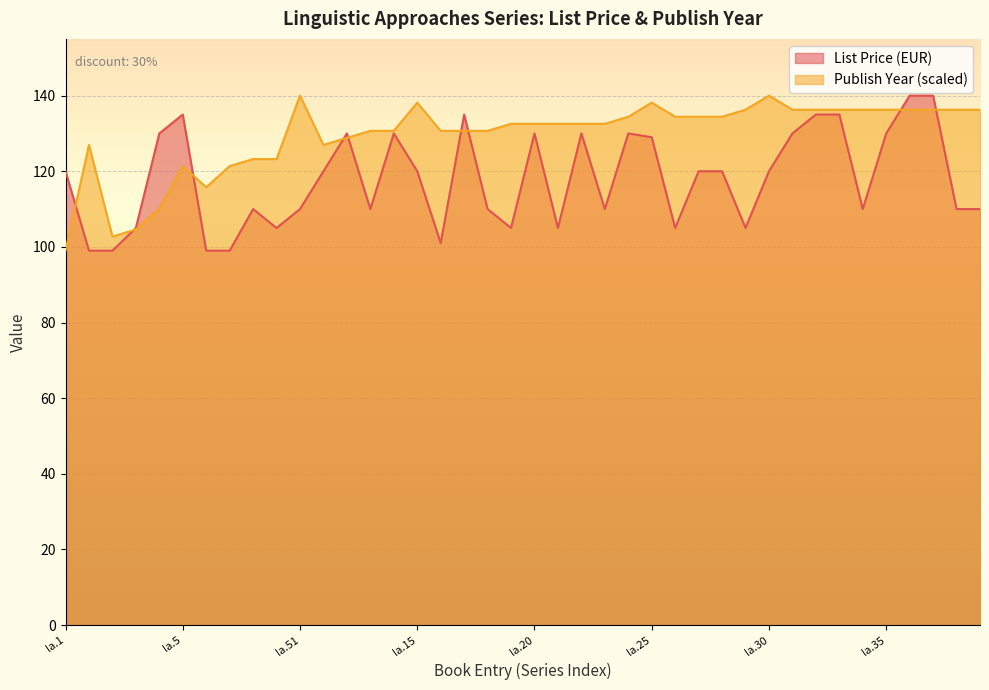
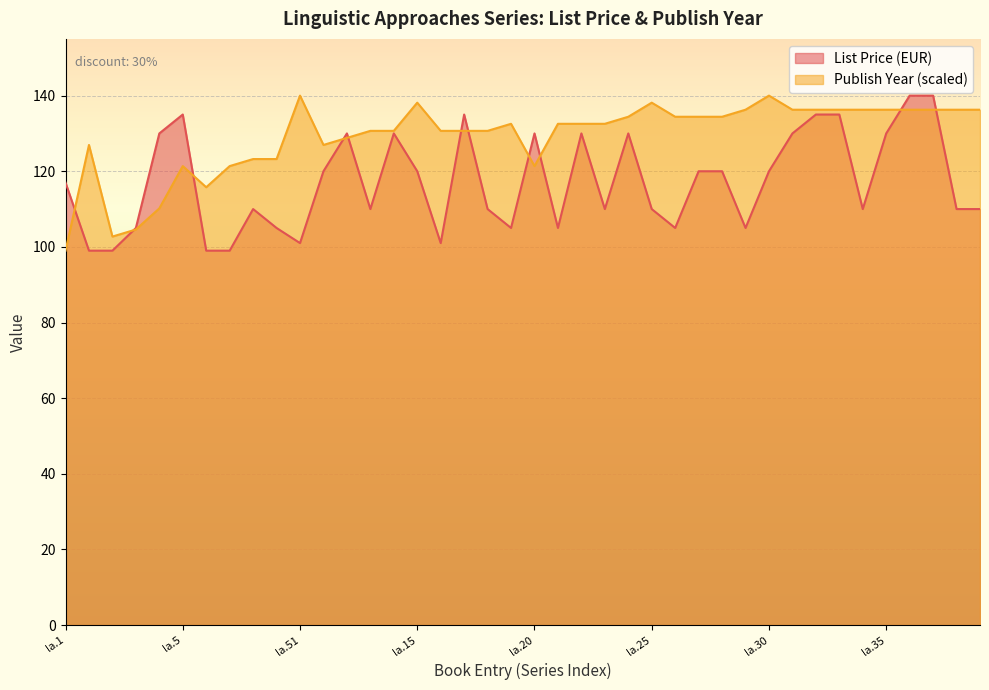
  {
    "List Price (EUR)": {
-     "la.1": 120,
+     "la.1": 117,
      "la.5": 135,
-     "la.51": 110,
+     "la.51": 101,
      "la.15": 120,
      "la.20": 130,
-     "la.25": 129,
+     "la.25": 110,
      "la.30": 120,
      "la.35": 130
    },
    "Publish Year (scaled)": {
      "la.1": 99,
      "la.5": 121,
      "la.51": 140,
      "la.15": 138,
-     "la.20": 133,
+     "la.20": 121,
      "la.25": 138,
      "la.30": 140,
      "la.35": 136
    }
  }
